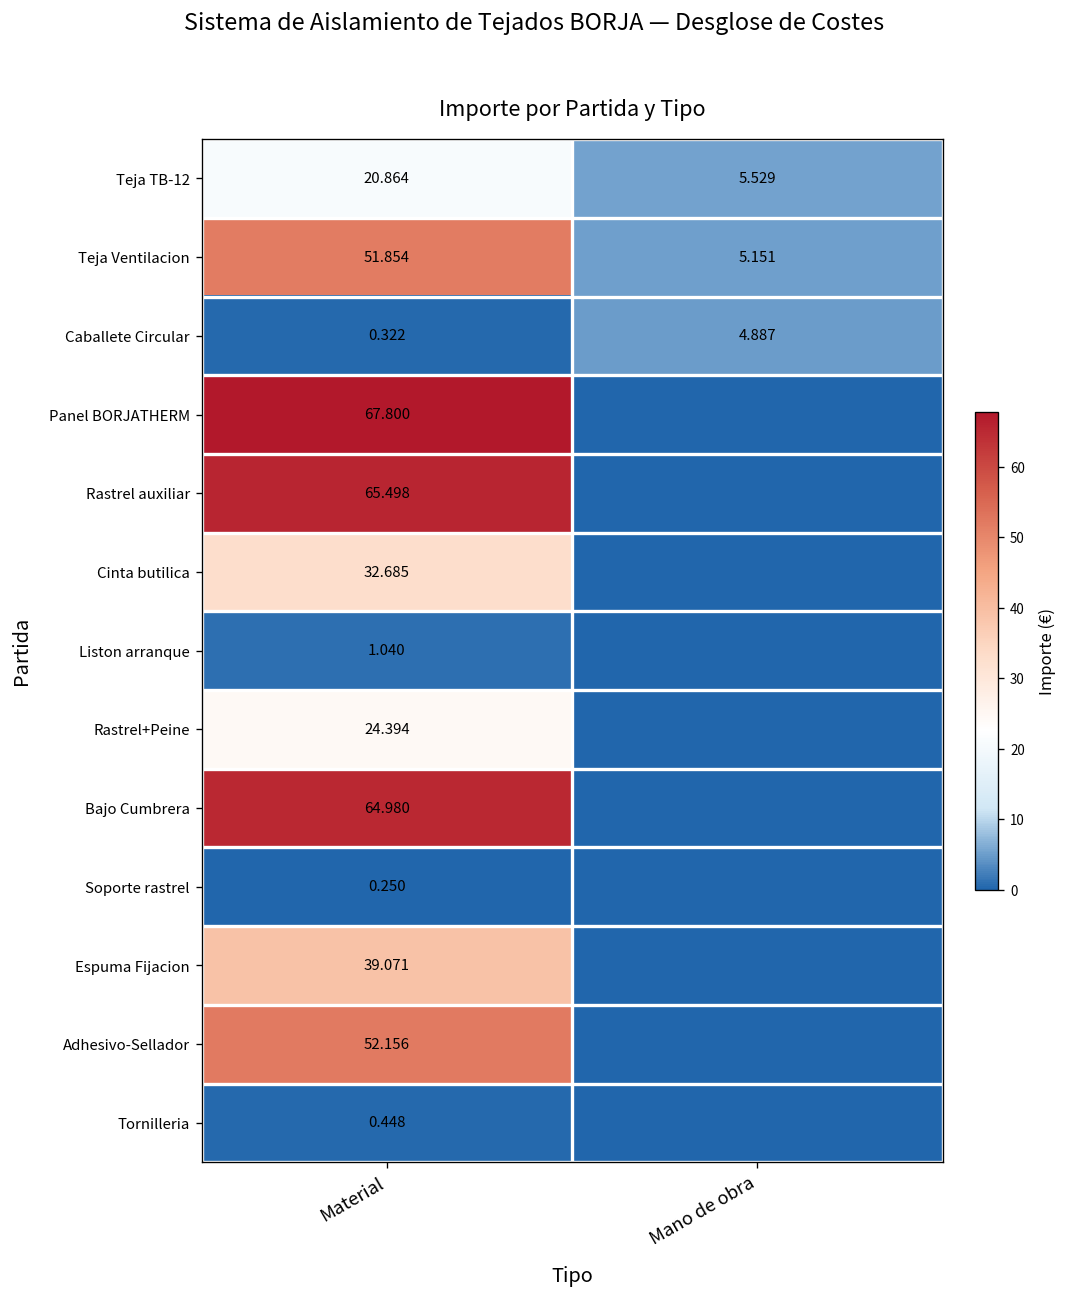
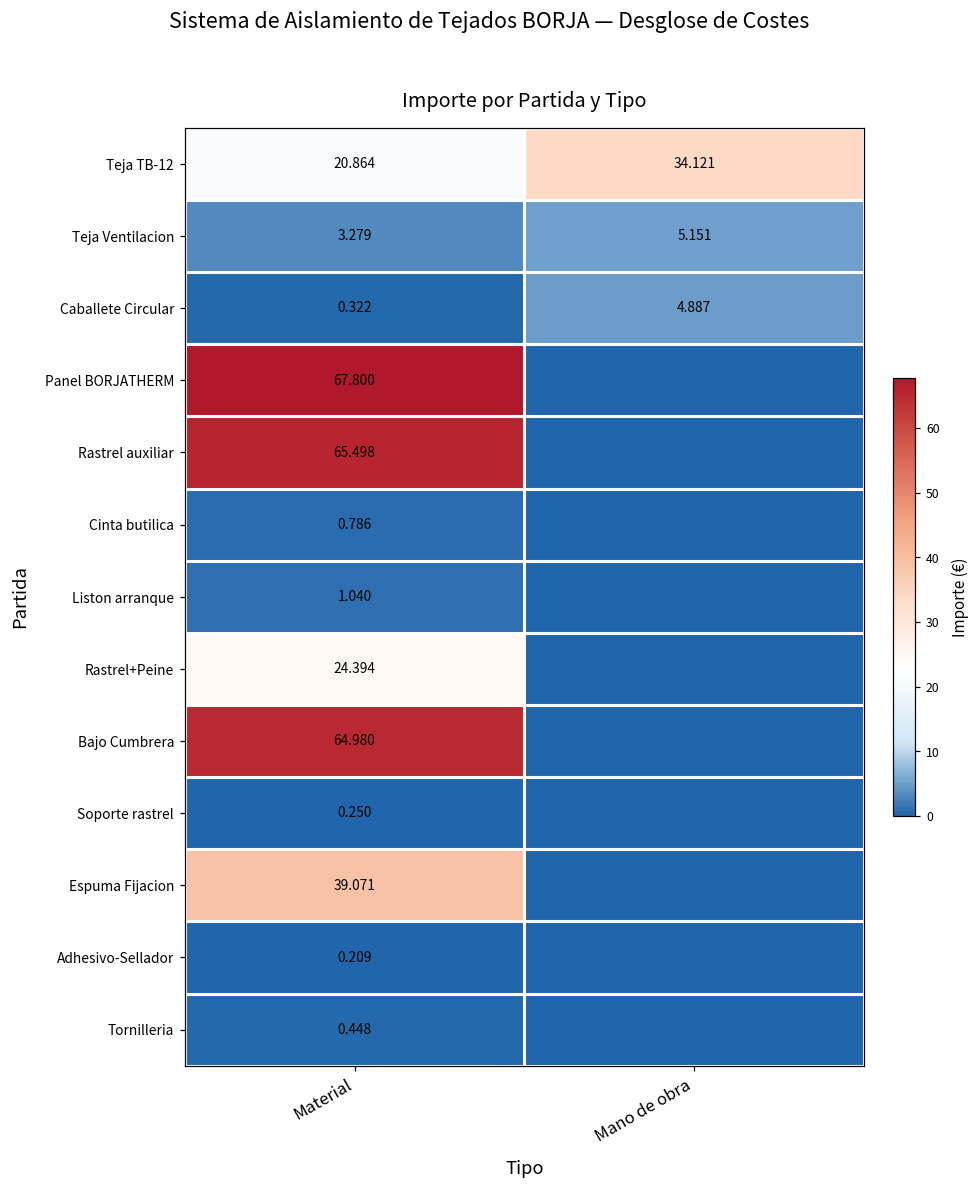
  {
    "Teja TB-12": {
      "Material": 20.864,
-     "Mano de obra": 5.529
+     "Mano de obra": 34.121
    },
    "Teja Ventilacion": {
-     "Material": 51.854,
+     "Material": 3.279,
      "Mano de obra": 5.151
    },
    "Caballete Circular": {
      "Material": 0.322,
      "Mano de obra": 4.887
    },
    "Panel BORJATHERM": {
      "Material": 67.800
    },
    "Rastrel auxiliar": {
      "Material": 65.498
    },
    "Cinta butilica": {
-     "Material": 32.685
+     "Material": 0.786
    },
    "Liston arranque": {
      "Material": 1.040
    },
    "Rastrel+Peine": {
      "Material": 24.394
    },
    "Bajo Cumbrera": {
      "Material": 64.980
    },
    "Soporte rastrel": {
      "Material": 0.250
    },
    "Espuma Fijacion": {
      "Material": 39.071
    },
    "Adhesivo-Sellador": {
-     "Material": 52.156
+     "Material": 0.209
    },
    "Tornilleria": {
      "Material": 0.448
    }
  }
